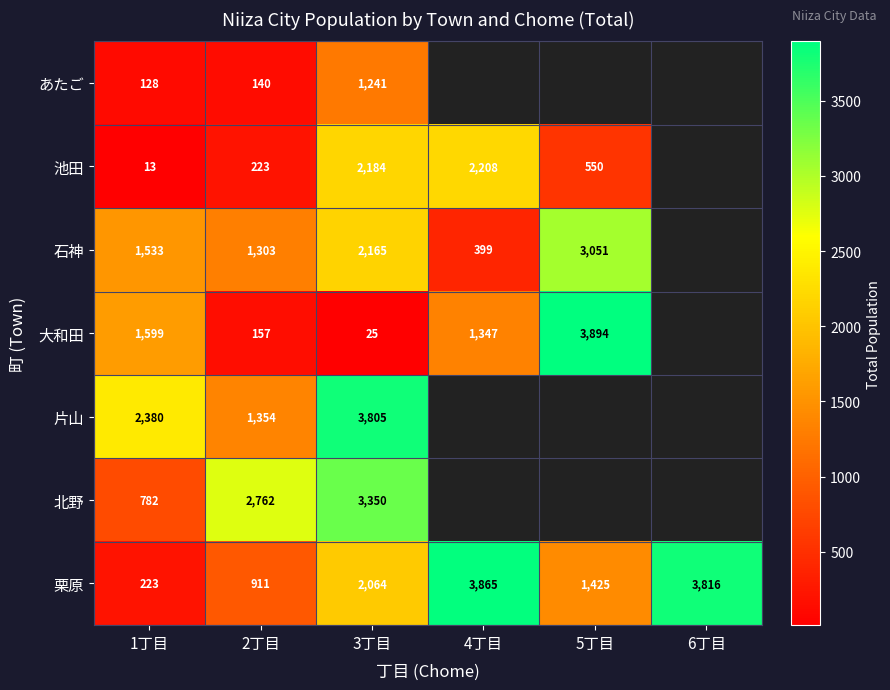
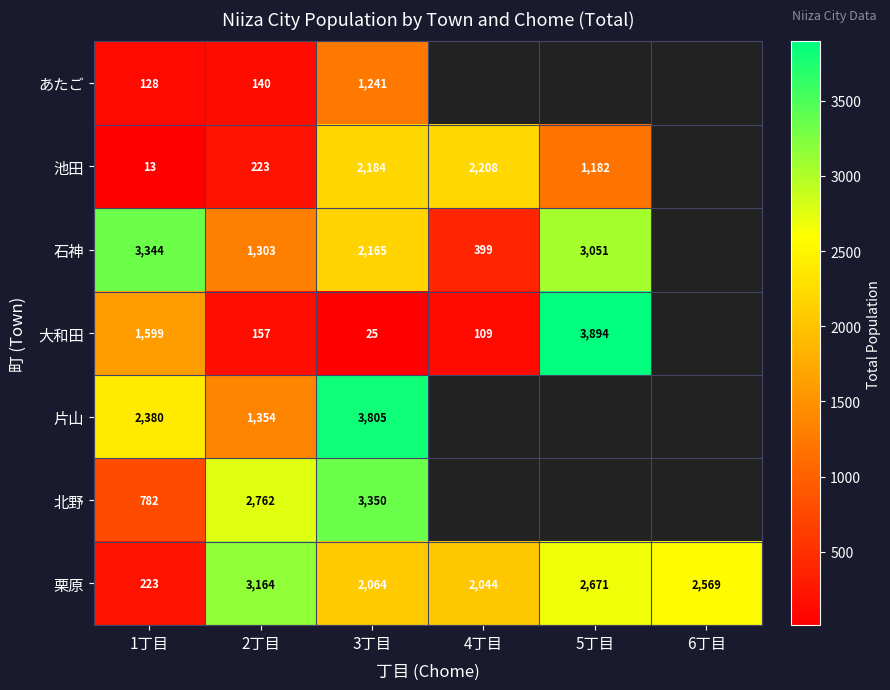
  {
    "あたご": {
      "1丁目": "128",
      "2丁目": "140",
      "3丁目": "1,241"
    },
    "池田": {
      "1丁目": "13",
      "2丁目": "223",
      "3丁目": "2,184",
      "4丁目": "2,208",
-     "5丁目": "550"
+     "5丁目": "1,182"
    },
    "石神": {
-     "1丁目": "1,533",
+     "1丁目": "3,344",
      "2丁目": "1,303",
      "3丁目": "2,165",
      "4丁目": "399",
      "5丁目": "3,051"
    },
    "大和田": {
      "1丁目": "1,599",
      "2丁目": "157",
      "3丁目": "25",
-     "4丁目": "1,347",
+     "4丁目": "109",
      "5丁目": "3,894"
    },
    "片山": {
      "1丁目": "2,380",
      "2丁目": "1,354",
      "3丁目": "3,805"
    },
    "北野": {
      "1丁目": "782",
      "2丁目": "2,762",
      "3丁目": "3,350"
    },
    "栗原": {
      "1丁目": "223",
-     "2丁目": "911",
+     "2丁目": "3,164",
      "3丁目": "2,064",
-     "4丁目": "3,865",
-     "5丁目": "1,425",
-     "6丁目": "3,816"
+     "4丁目": "2,044",
+     "5丁目": "2,671",
+     "6丁目": "2,569"
    }
  }
